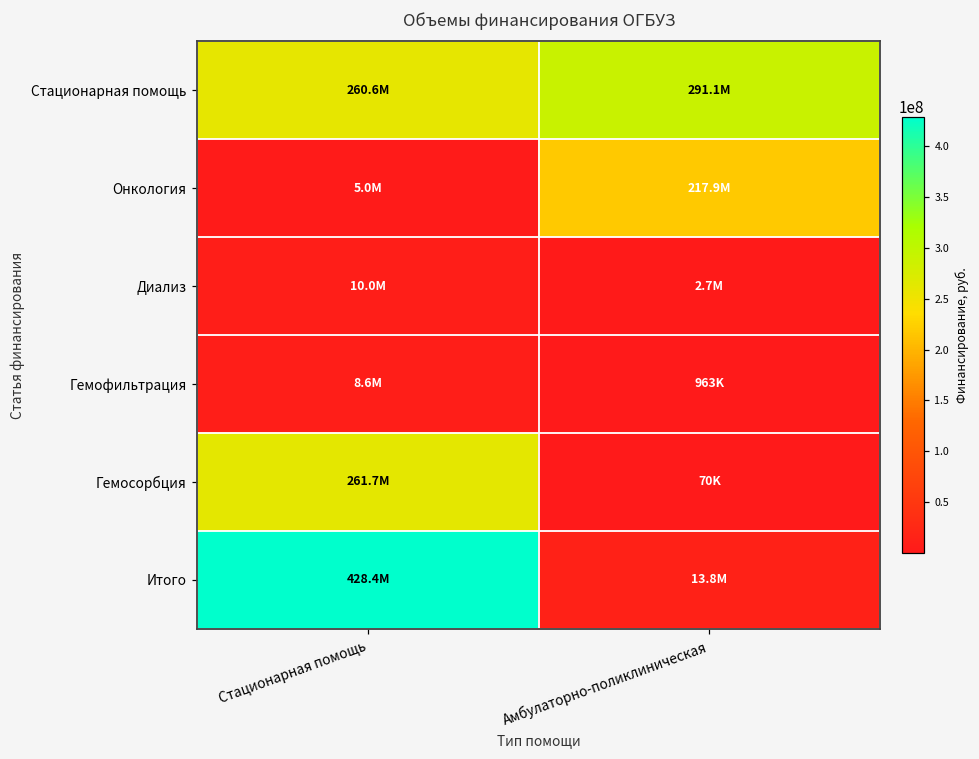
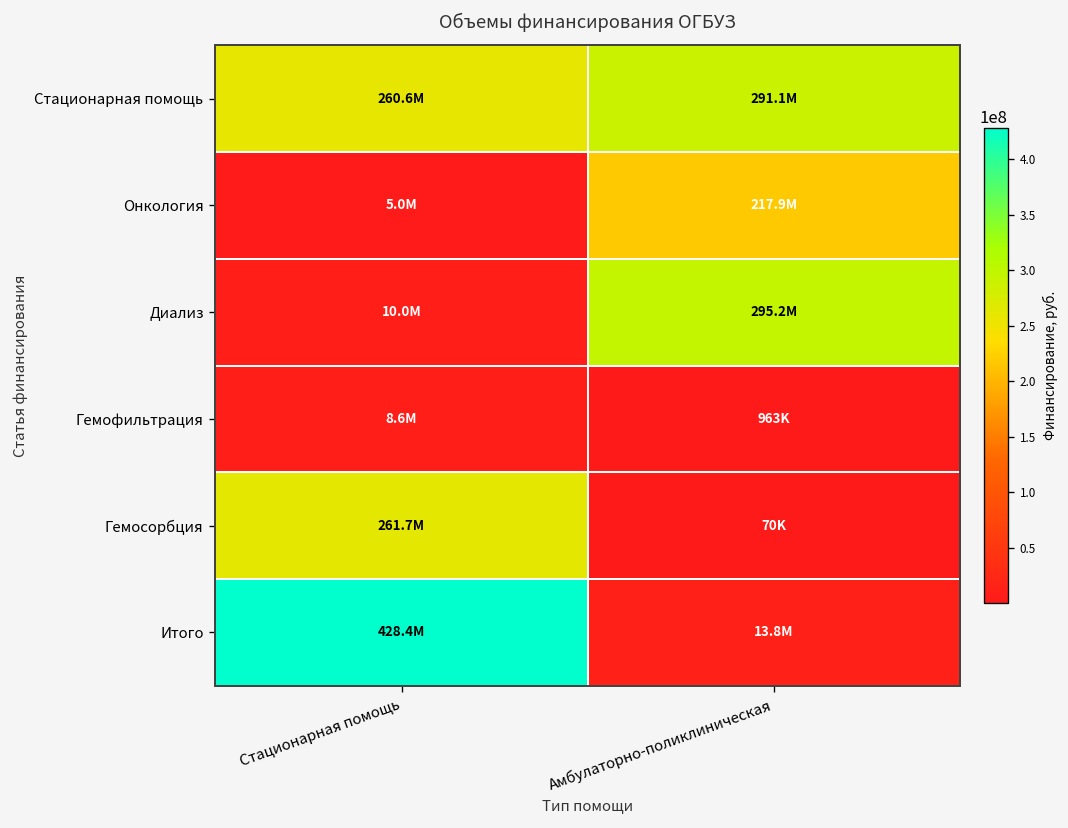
  {
    "Стационарная помощь": {
      "Стационарная помощь": "260.6M",
      "Амбулаторно-поликлиническая": "291.1M"
    },
    "Онкология": {
      "Стационарная помощь": "5.0M",
      "Амбулаторно-поликлиническая": "217.9M"
    },
    "Диализ": {
      "Стационарная помощь": "10.0M",
-     "Амбулаторно-поликлиническая": "2.7M"
+     "Амбулаторно-поликлиническая": "295.2M"
    },
    "Гемофильтрация": {
      "Стационарная помощь": "8.6M",
      "Амбулаторно-поликлиническая": "963K"
    },
    "Гемосорбция": {
      "Стационарная помощь": "261.7M",
      "Амбулаторно-поликлиническая": "70K"
    },
    "Итого": {
      "Стационарная помощь": "428.4M",
      "Амбулаторно-поликлиническая": "13.8M"
    }
  }
